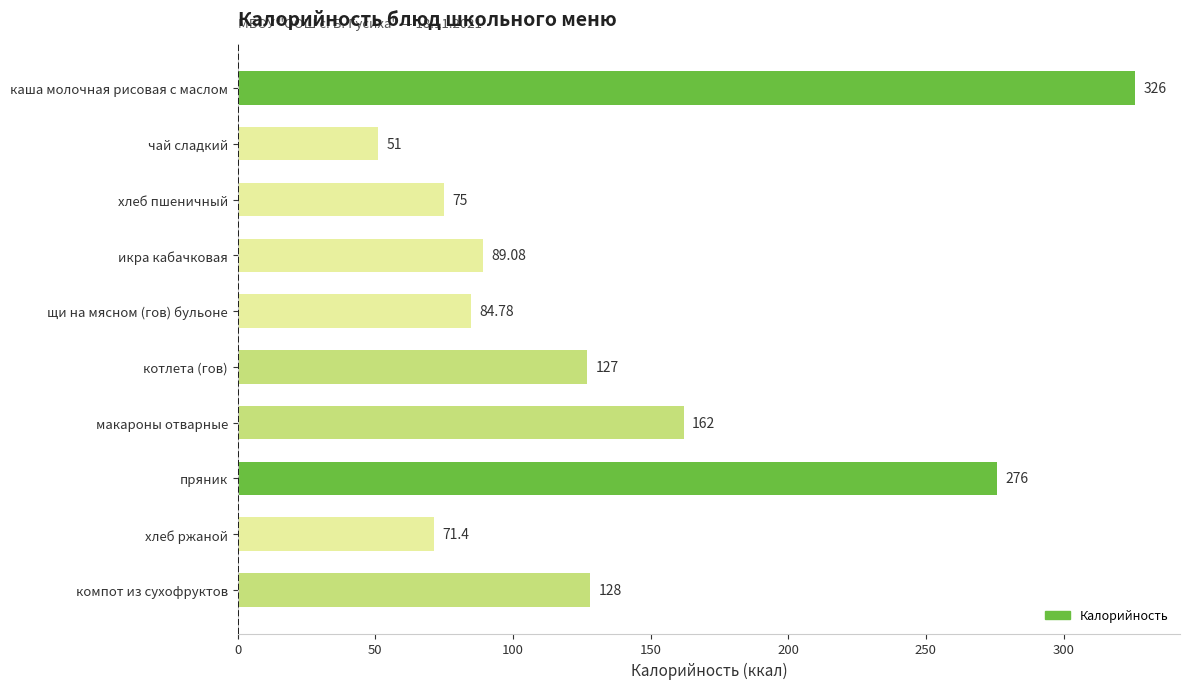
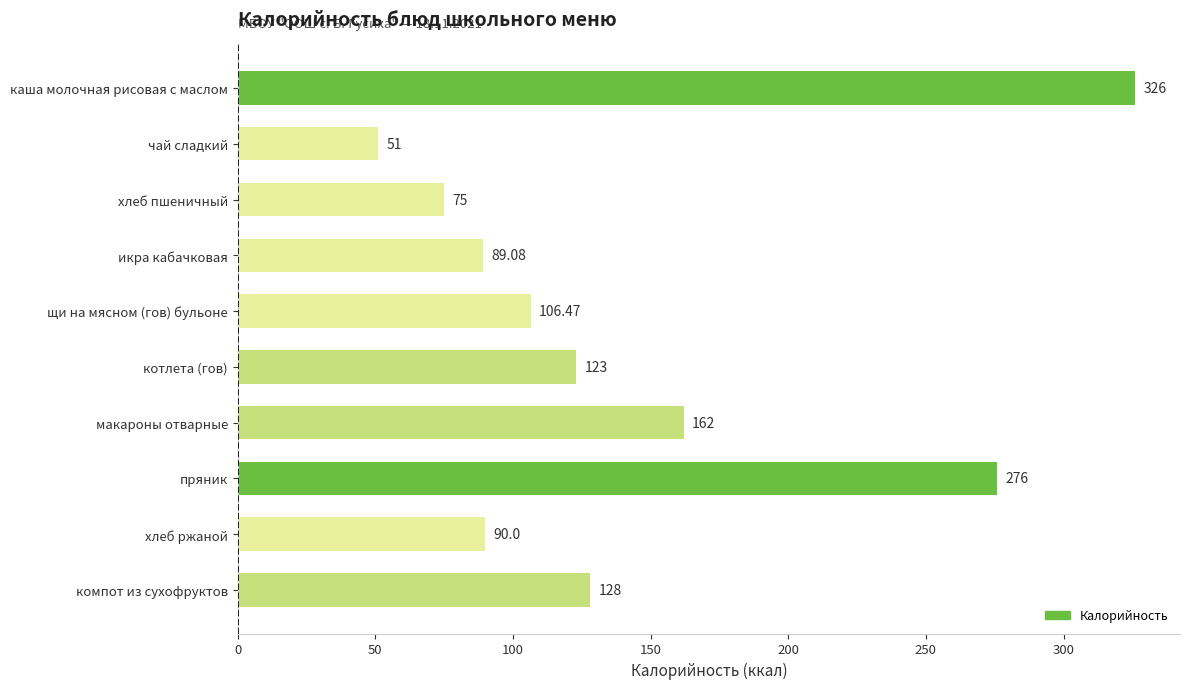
  {
    "каша молочная рисовая с маслом": 326,
    "чай сладкий": 51,
    "хлеб пшеничный": 75,
    "икра кабачковая": 89.08,
-   "щи на мясном (гов) бульоне": 84.78,
-   "котлета (гов)": 127,
+   "щи на мясном (гов) бульоне": 106.47,
+   "котлета (гов)": 123,
    "макароны отварные": 162,
    "пряник": 276,
-   "хлеб ржаной": 71.4,
+   "хлеб ржаной": 90.0,
    "компот из сухофруктов": 128
  }
